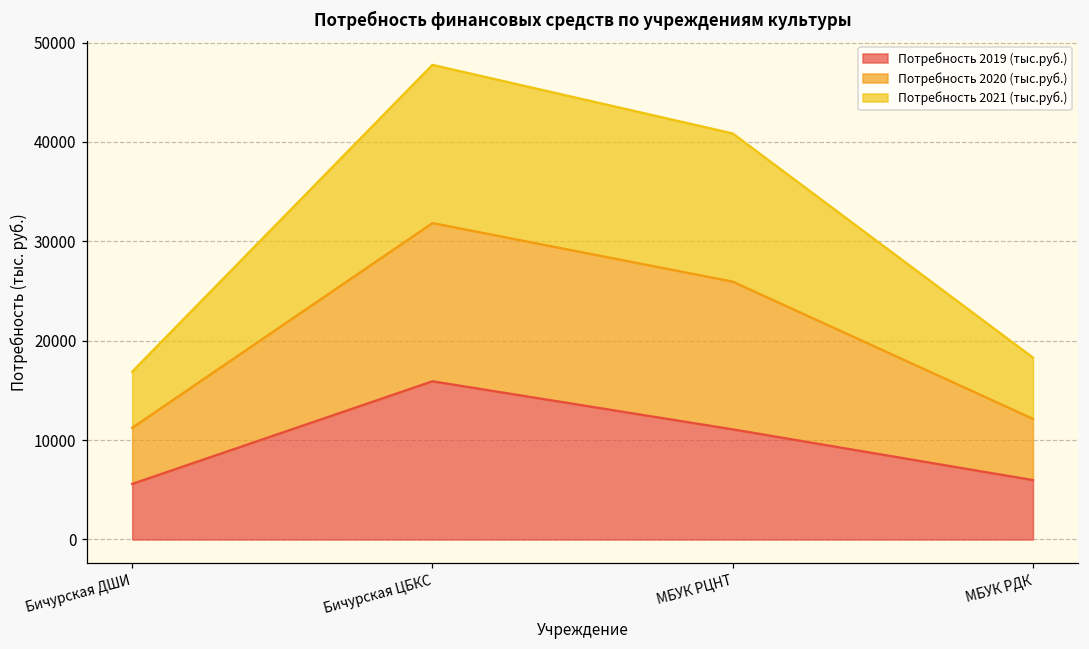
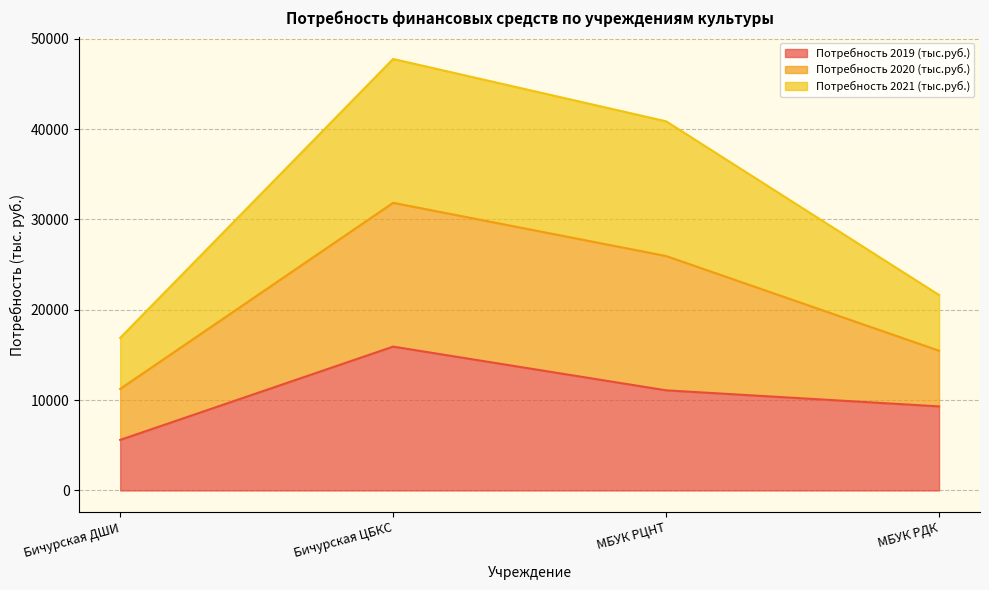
  {
    "Потребность 2019 (тыс.руб.)": {
      "Бичурская ДШИ": 6000,
      "Бичурская ЦБКС": 16000,
      "МБУК РЦНТ": 11000,
-     "МБУК РДК": 6000
+     "МБУК РДК": 9000
    }
  }
